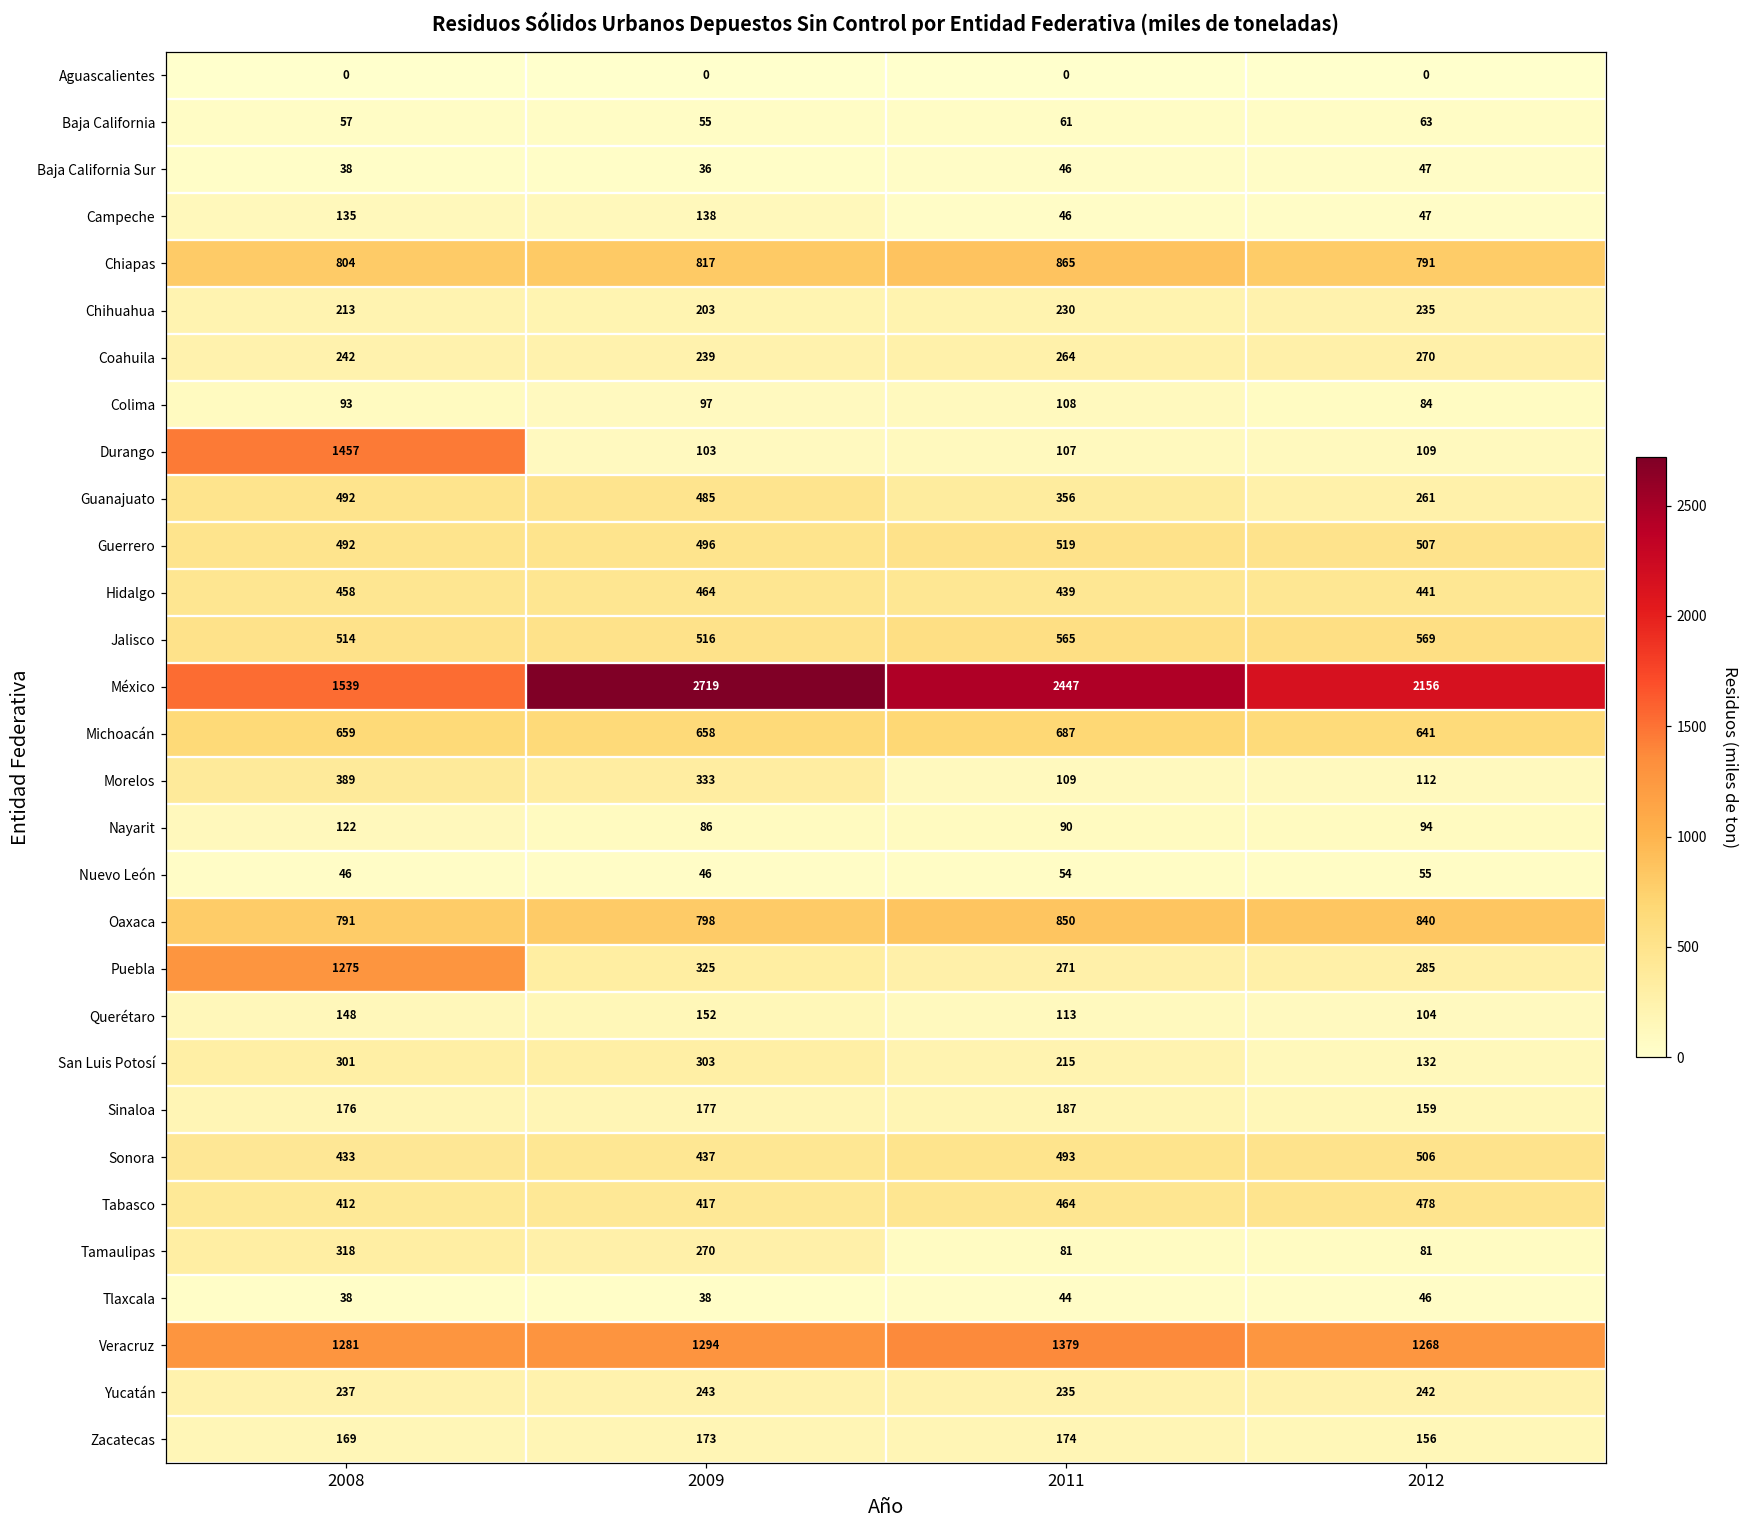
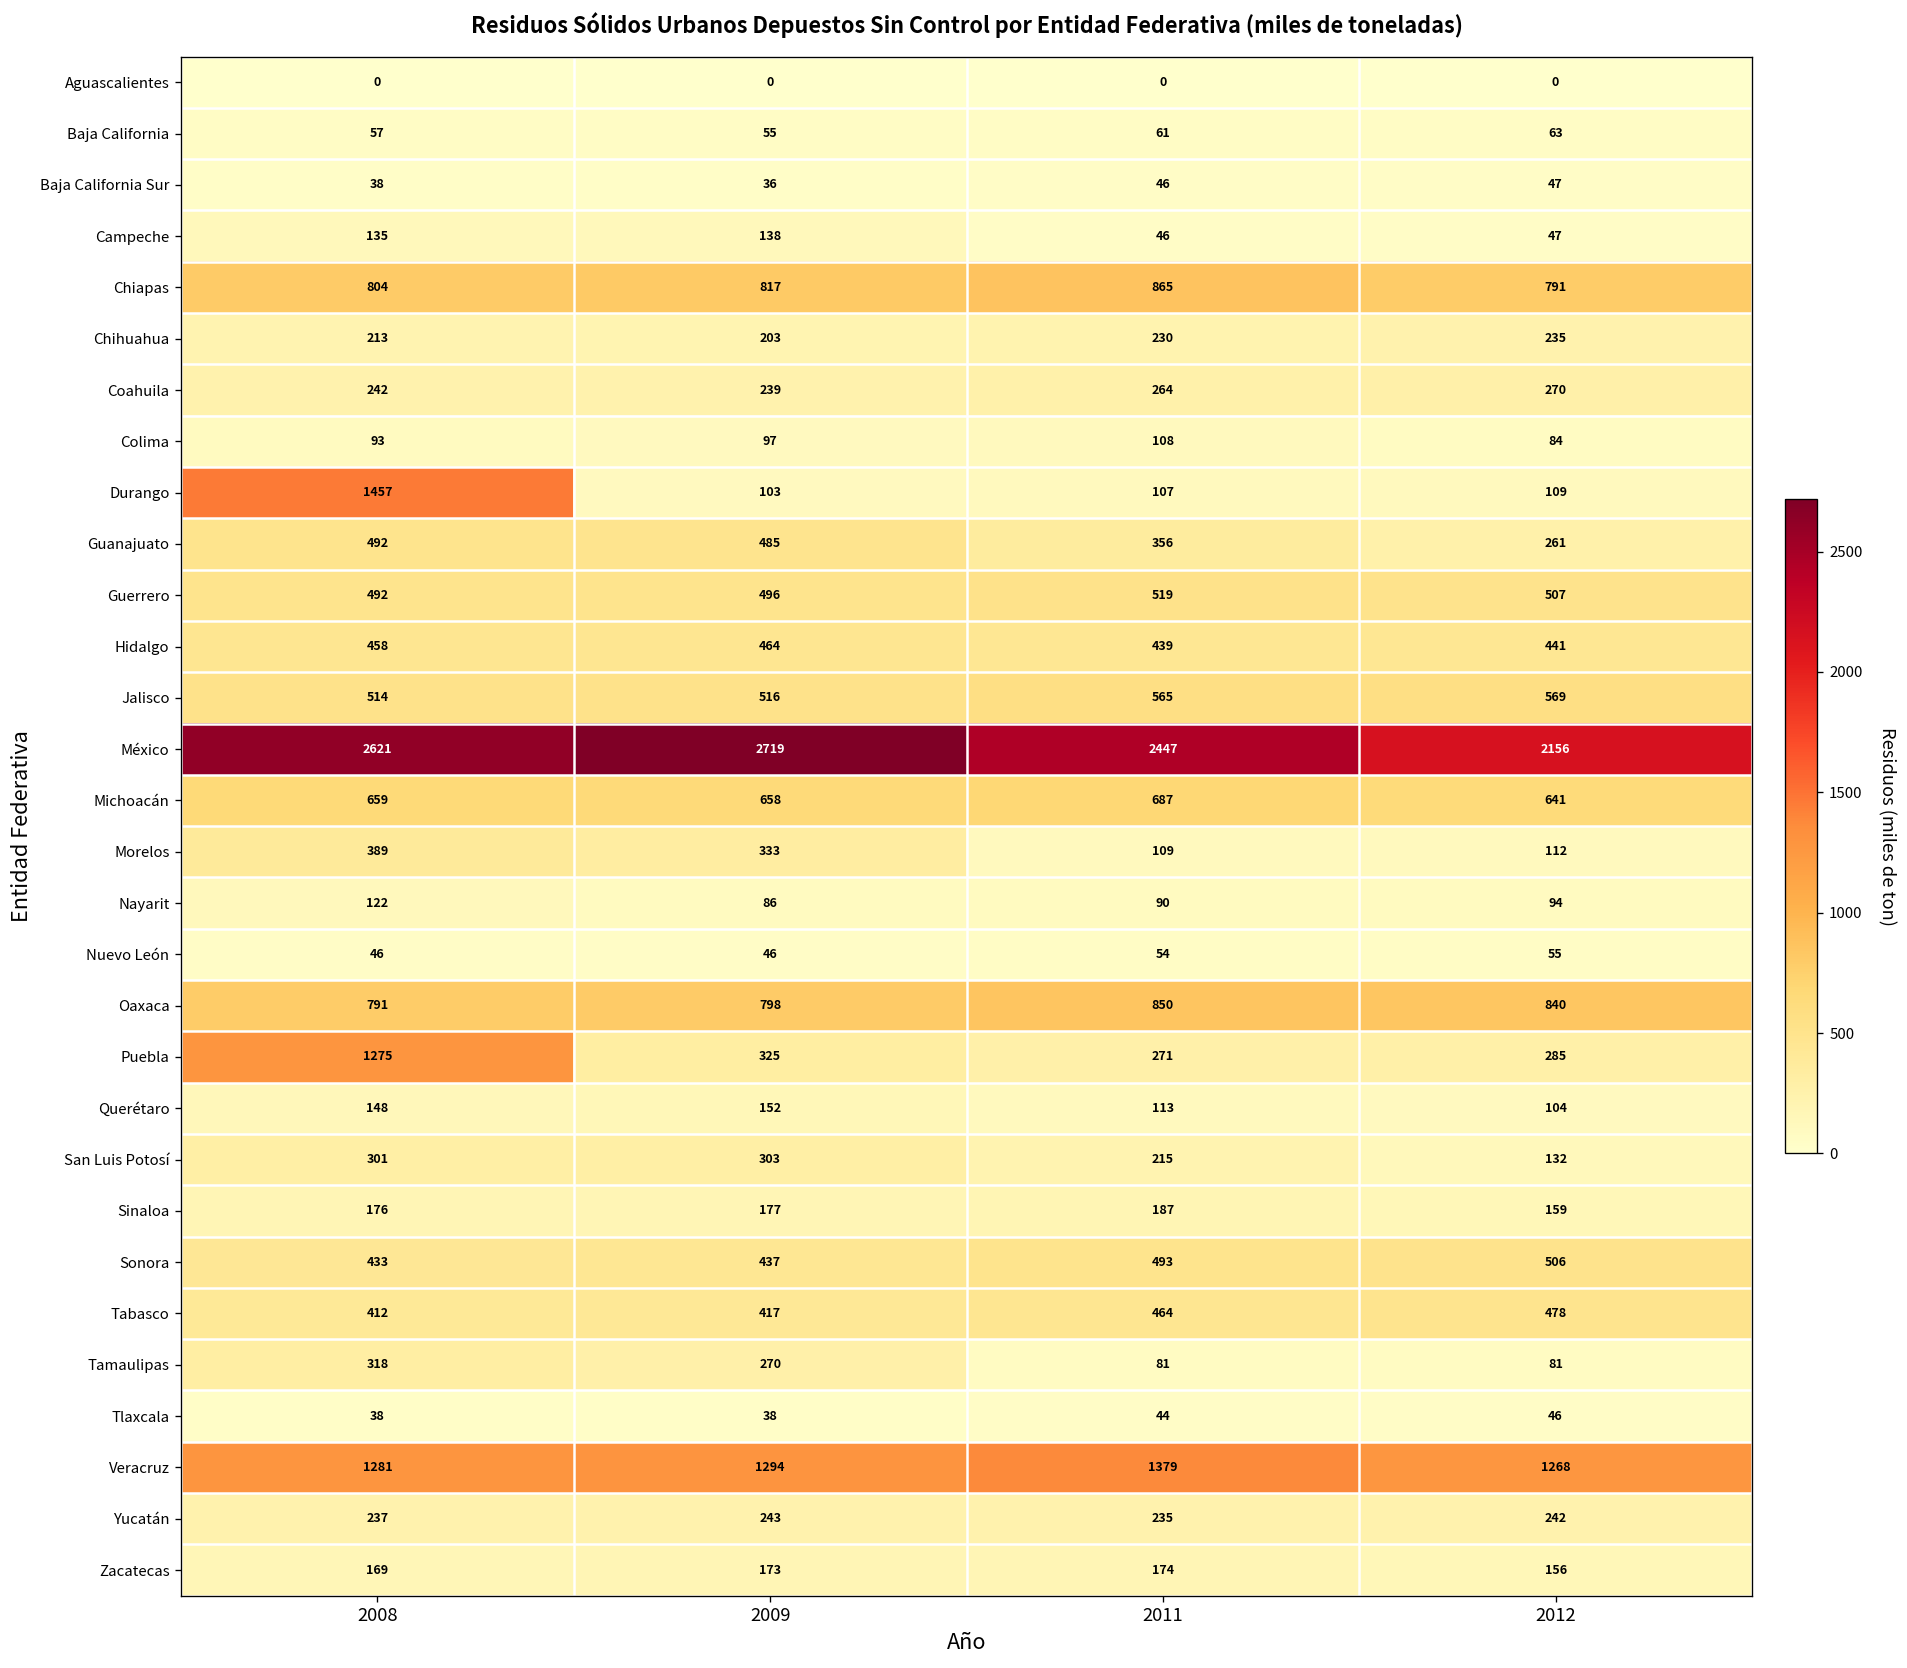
  {
    "Aguascalientes": {
      "2008": 0,
      "2009": 0,
      "2011": 0,
      "2012": 0
    },
    "Baja California": {
      "2008": 57,
      "2009": 55,
      "2011": 61,
      "2012": 63
    },
    "Baja California Sur": {
      "2008": 38,
      "2009": 36,
      "2011": 46,
      "2012": 47
    },
    "Campeche": {
      "2008": 135,
      "2009": 138,
      "2011": 46,
      "2012": 47
    },
    "Chiapas": {
      "2008": 804,
      "2009": 817,
      "2011": 865,
      "2012": 791
    },
    "Chihuahua": {
      "2008": 213,
      "2009": 203,
      "2011": 230,
      "2012": 235
    },
    "Coahuila": {
      "2008": 242,
      "2009": 239,
      "2011": 264,
      "2012": 270
    },
    "Colima": {
      "2008": 93,
      "2009": 97,
      "2011": 108,
      "2012": 84
    },
    "Durango": {
      "2008": 1457,
      "2009": 103,
      "2011": 107,
      "2012": 109
    },
    "Guanajuato": {
      "2008": 492,
      "2009": 485,
      "2011": 356,
      "2012": 261
    },
    "Guerrero": {
      "2008": 492,
      "2009": 496,
      "2011": 519,
      "2012": 507
    },
    "Hidalgo": {
      "2008": 458,
      "2009": 464,
      "2011": 439,
      "2012": 441
    },
    "Jalisco": {
      "2008": 514,
      "2009": 516,
      "2011": 565,
      "2012": 569
    },
    "México": {
-     "2008": 1539,
+     "2008": 2621,
      "2009": 2719,
      "2011": 2447,
      "2012": 2156
    },
    "Michoacán": {
      "2008": 659,
      "2009": 658,
      "2011": 687,
      "2012": 641
    },
    "Morelos": {
      "2008": 389,
      "2009": 333,
      "2011": 109,
      "2012": 112
    },
    "Nayarit": {
      "2008": 122,
      "2009": 86,
      "2011": 90,
      "2012": 94
    },
    "Nuevo León": {
      "2008": 46,
      "2009": 46,
      "2011": 54,
      "2012": 55
    },
    "Oaxaca": {
      "2008": 791,
      "2009": 798,
      "2011": 850,
      "2012": 840
    },
    "Puebla": {
      "2008": 1275,
      "2009": 325,
      "2011": 271,
      "2012": 285
    },
    "Querétaro": {
      "2008": 148,
      "2009": 152,
      "2011": 113,
      "2012": 104
    },
    "San Luis Potosí": {
      "2008": 301,
      "2009": 303,
      "2011": 215,
      "2012": 132
    },
    "Sinaloa": {
      "2008": 176,
      "2009": 177,
      "2011": 187,
      "2012": 159
    },
    "Sonora": {
      "2008": 433,
      "2009": 437,
      "2011": 493,
      "2012": 506
    },
    "Tabasco": {
      "2008": 412,
      "2009": 417,
      "2011": 464,
      "2012": 478
    },
    "Tamaulipas": {
      "2008": 318,
      "2009": 270,
      "2011": 81,
      "2012": 81
    },
    "Tlaxcala": {
      "2008": 38,
      "2009": 38,
      "2011": 44,
      "2012": 46
    },
    "Veracruz": {
      "2008": 1281,
      "2009": 1294,
      "2011": 1379,
      "2012": 1268
    },
    "Yucatán": {
      "2008": 237,
      "2009": 243,
      "2011": 235,
      "2012": 242
    },
    "Zacatecas": {
      "2008": 169,
      "2009": 173,
      "2011": 174,
      "2012": 156
    }
  }
